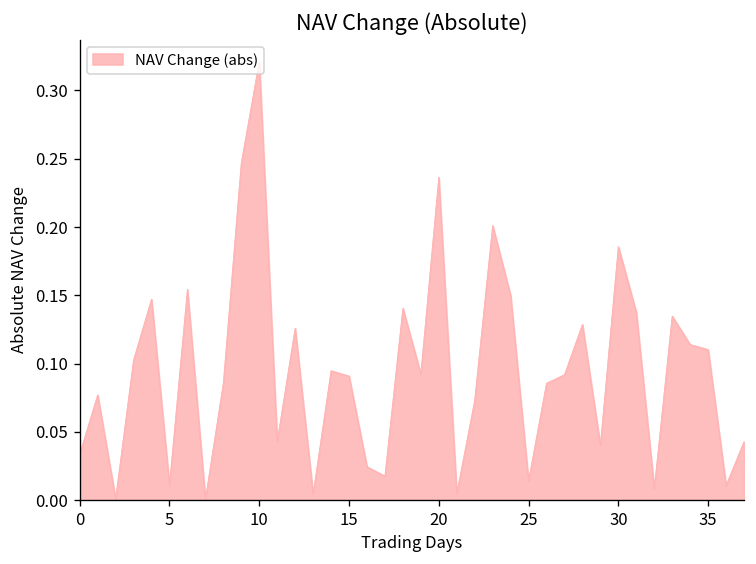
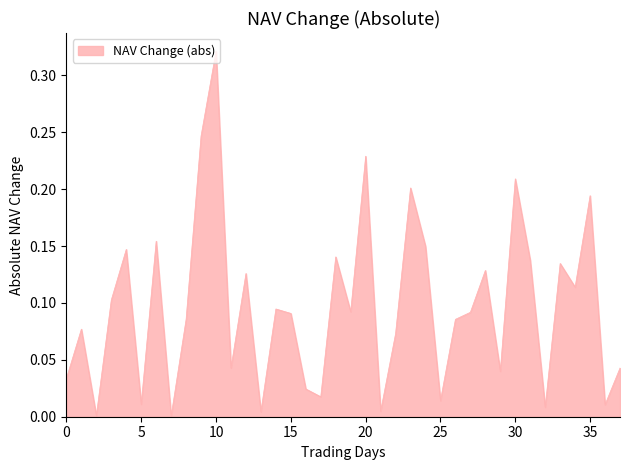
  {
    "0": 0.034,
    "5": 0.011,
    "15": 0.091,
-   "20": 0.236,
+   "20": 0.229,
    "25": 0.014,
-   "30": 0.186,
-   "35": 0.110
+   "30": 0.209,
+   "35": 0.194
  }
